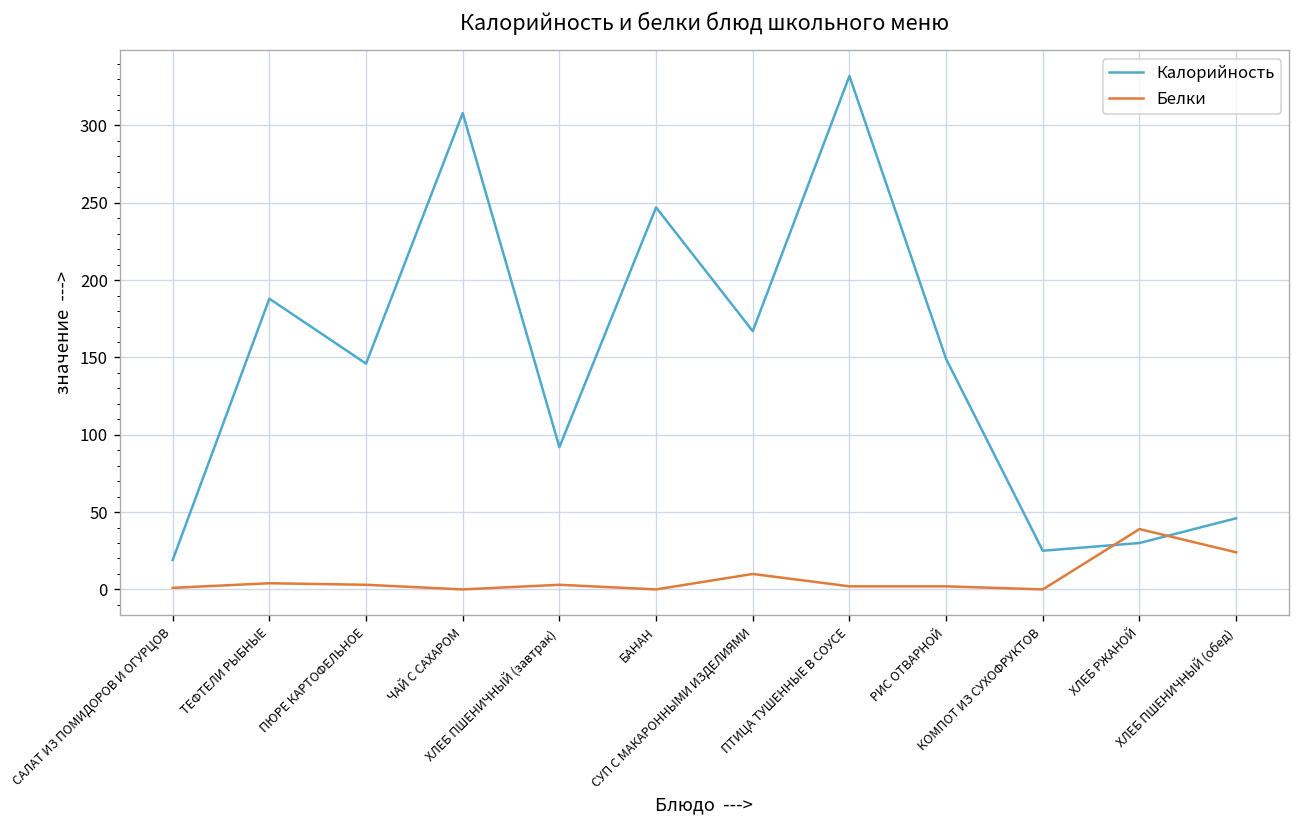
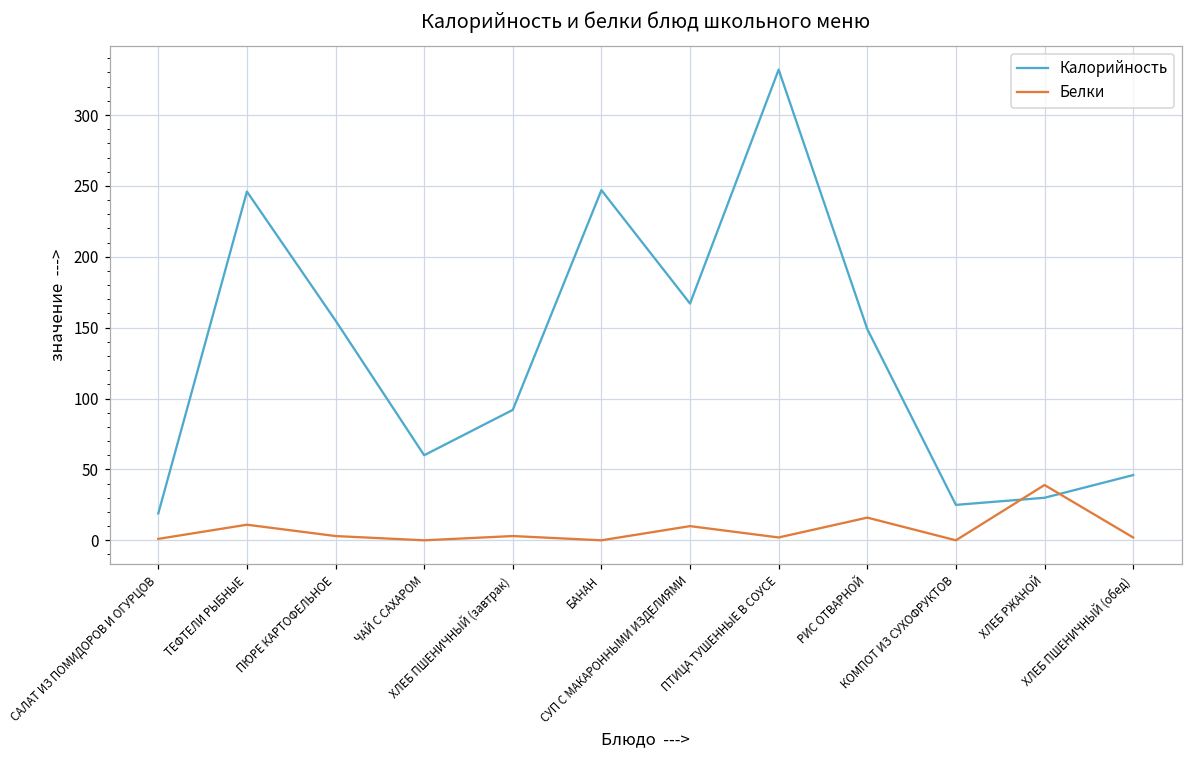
  {
    "Калорийность": {
      "САЛАТ ИЗ ПОМИДОРОВ И ОГУРЦОВ": 19,
-     "ТЕФТЕЛИ РЫБНЫЕ": 188,
-     "ПЮРЕ КАРТОФЕЛЬНОЕ": 146,
-     "ЧАЙ С САХАРОМ": 308,
+     "ТЕФТЕЛИ РЫБНЫЕ": 246,
+     "ПЮРЕ КАРТОФЕЛЬНОЕ": 155,
+     "ЧАЙ С САХАРОМ": 60,
      "ХЛЕБ ПШЕНИЧНЫЙ (завтрак)": 92,
      "БАНАН": 247,
      "СУП С МАКАРОННЫМИ ИЗДЕЛИЯМИ": 167,
      "ПТИЦА ТУШЕННЫЕ В СОУСЕ": 332,
      "РИС ОТВАРНОЙ": 149,
      "КОМПОТ ИЗ СУХОФРУКТОВ": 25,
      "ХЛЕБ РЖАНОЙ": 30,
      "ХЛЕБ ПШЕНИЧНЫЙ (обед)": 46
    },
    "Белки": {
      "САЛАТ ИЗ ПОМИДОРОВ И ОГУРЦОВ": 1,
-     "ТЕФТЕЛИ РЫБНЫЕ": 4,
+     "ТЕФТЕЛИ РЫБНЫЕ": 11,
      "ПЮРЕ КАРТОФЕЛЬНОЕ": 3,
      "ЧАЙ С САХАРОМ": 0,
      "ХЛЕБ ПШЕНИЧНЫЙ (завтрак)": 3,
      "БАНАН": 0,
      "СУП С МАКАРОННЫМИ ИЗДЕЛИЯМИ": 10,
      "ПТИЦА ТУШЕННЫЕ В СОУСЕ": 2,
-     "РИС ОТВАРНОЙ": 2,
+     "РИС ОТВАРНОЙ": 16,
      "КОМПОТ ИЗ СУХОФРУКТОВ": 0,
      "ХЛЕБ РЖАНОЙ": 39,
-     "ХЛЕБ ПШЕНИЧНЫЙ (обед)": 24
+     "ХЛЕБ ПШЕНИЧНЫЙ (обед)": 2
    }
  }
